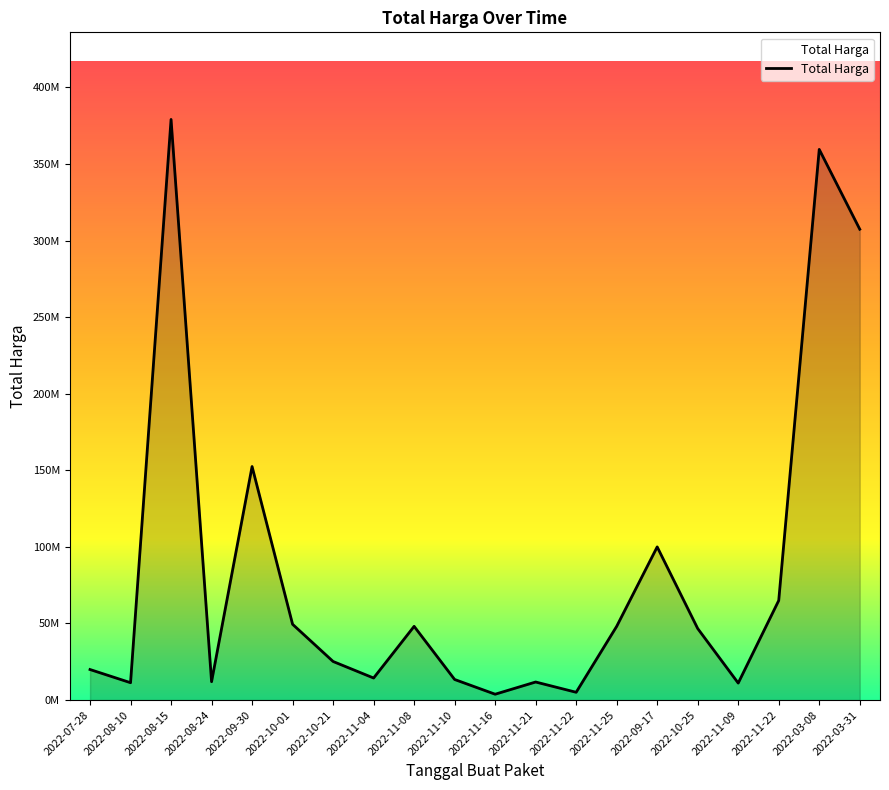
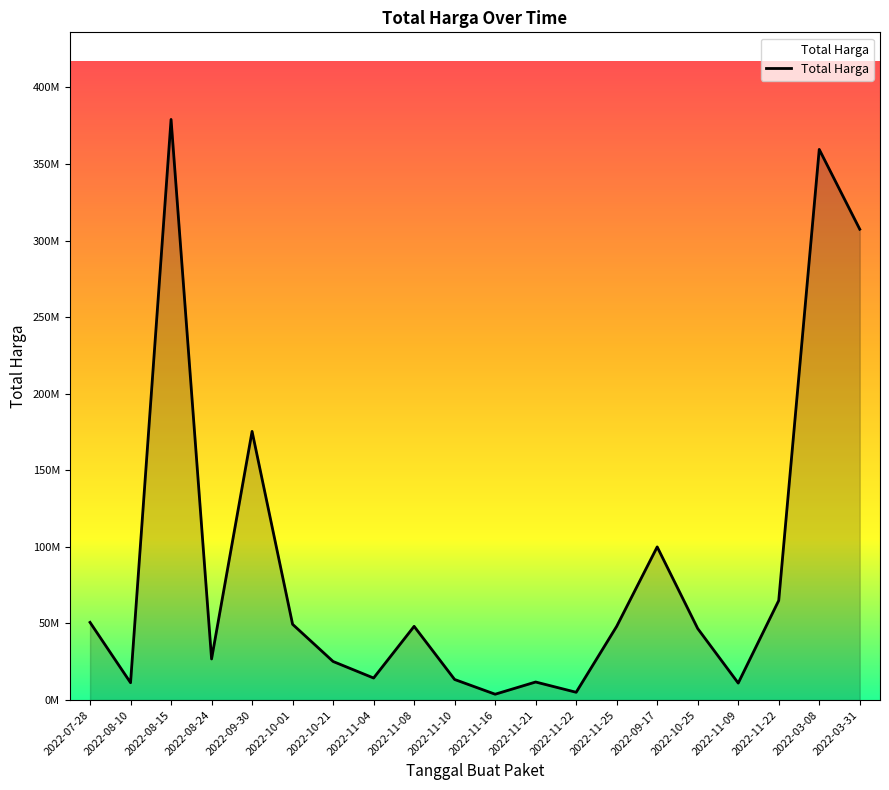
  {
-   "2022-07-28": 20000000,
+   "2022-07-28": 51000000,
    "2022-08-10": 11000000,
    "2022-08-15": 379000000,
-   "2022-08-24": 12000000,
-   "2022-09-30": 152000000,
+   "2022-08-24": 27000000,
+   "2022-09-30": 175000000,
    "2022-10-01": 49000000,
    "2022-10-21": 25000000,
    "2022-11-04": 14000000,
    "2022-11-08": 48000000,
    "2022-11-10": 13000000,
    "2022-11-16": 4000000,
    "2022-11-21": 12000000,
    "2022-11-25": 48000000,
    "2022-09-17": 100000000,
    "2022-10-25": 47000000,
    "2022-11-09": 11000000,
    "2022-03-08": 360000000,
    "2022-03-31": 307000000
  }
